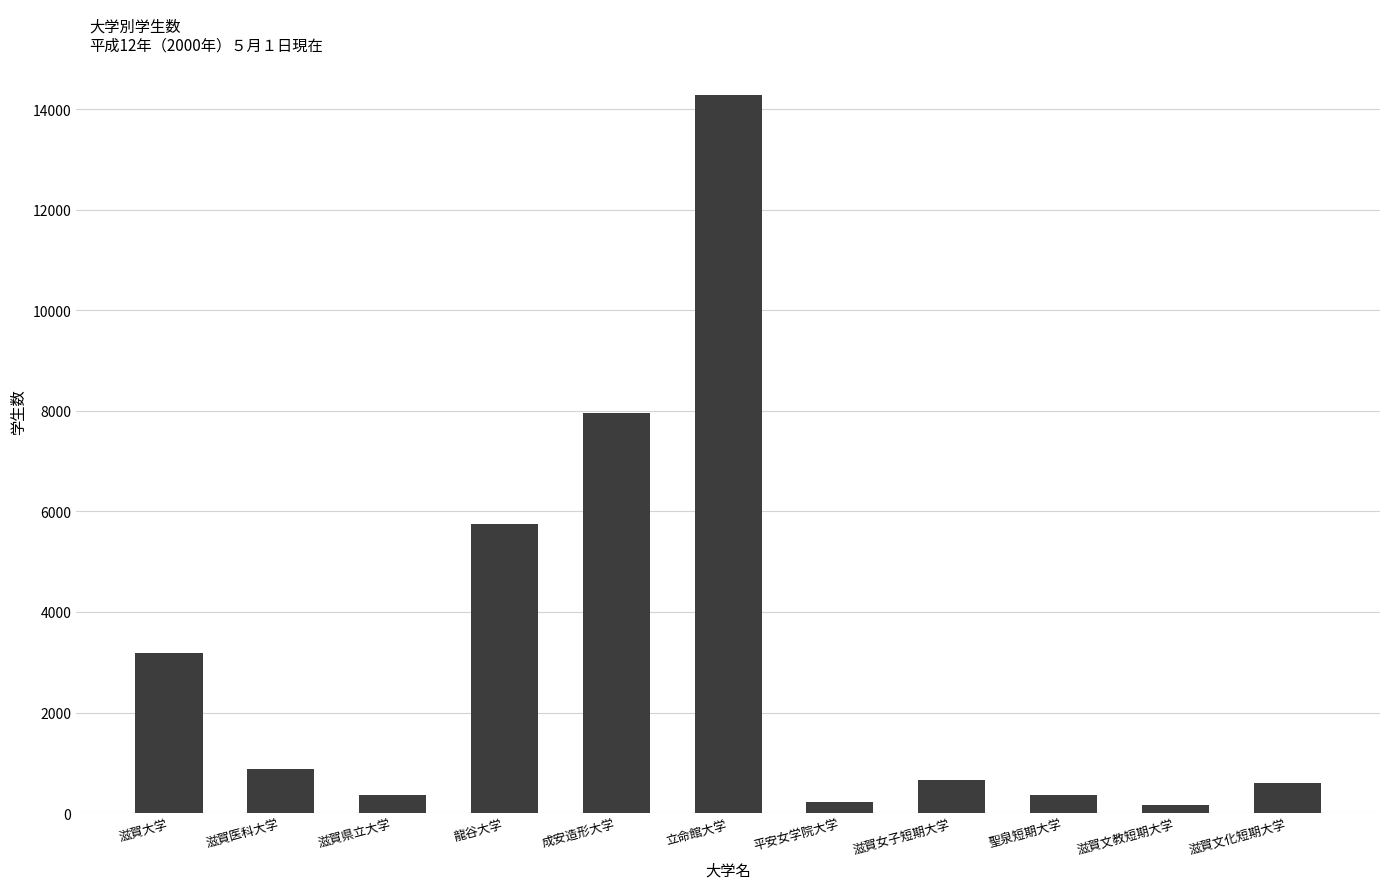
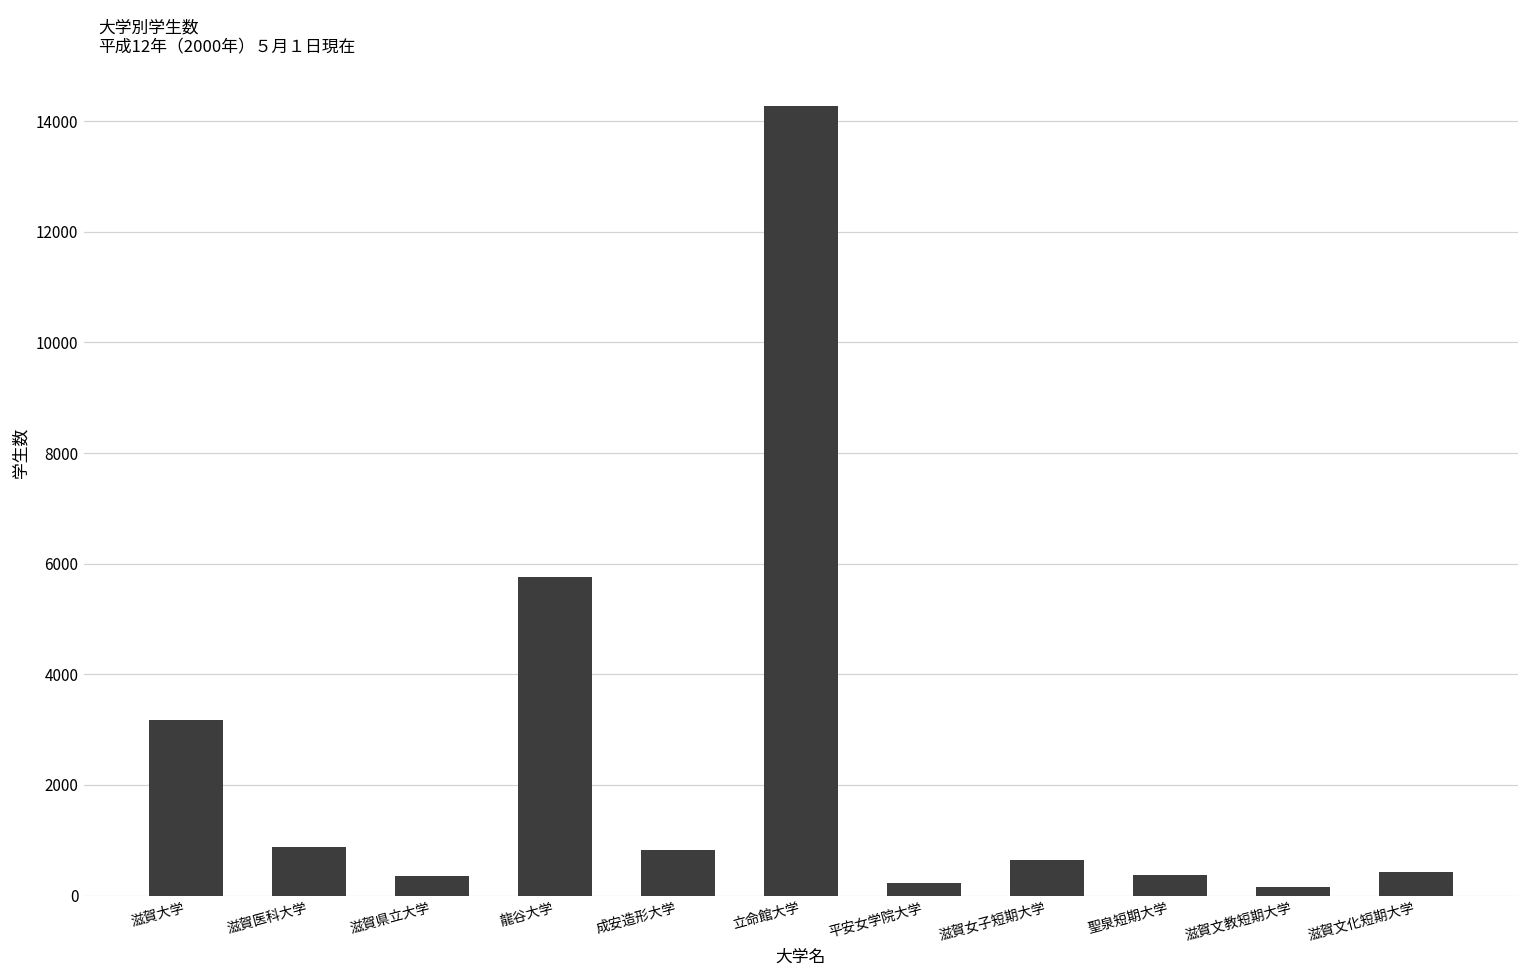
  {
    "滋賀大学": 3200,
    "滋賀医科大学": 900,
    "滋賀県立大学": 400,
    "龍谷大学": 5800,
-   "成安造形大学": 8000,
+   "成安造形大学": 800,
    "立命館大学": 14300,
    "平安女学院大学": 200,
    "滋賀女子短期大学": 700,
    "聖泉短期大学": 400,
    "滋賀文教短期大学": 200,
-   "滋賀文化短期大学": 600
+   "滋賀文化短期大学": 400
  }
